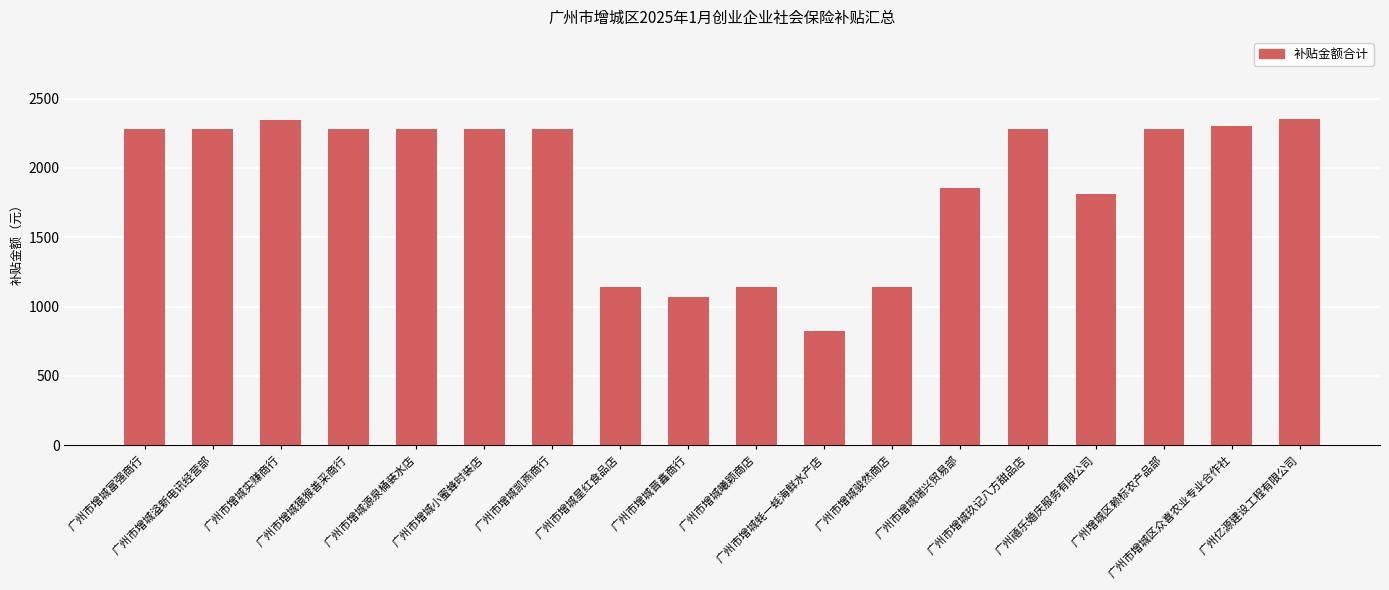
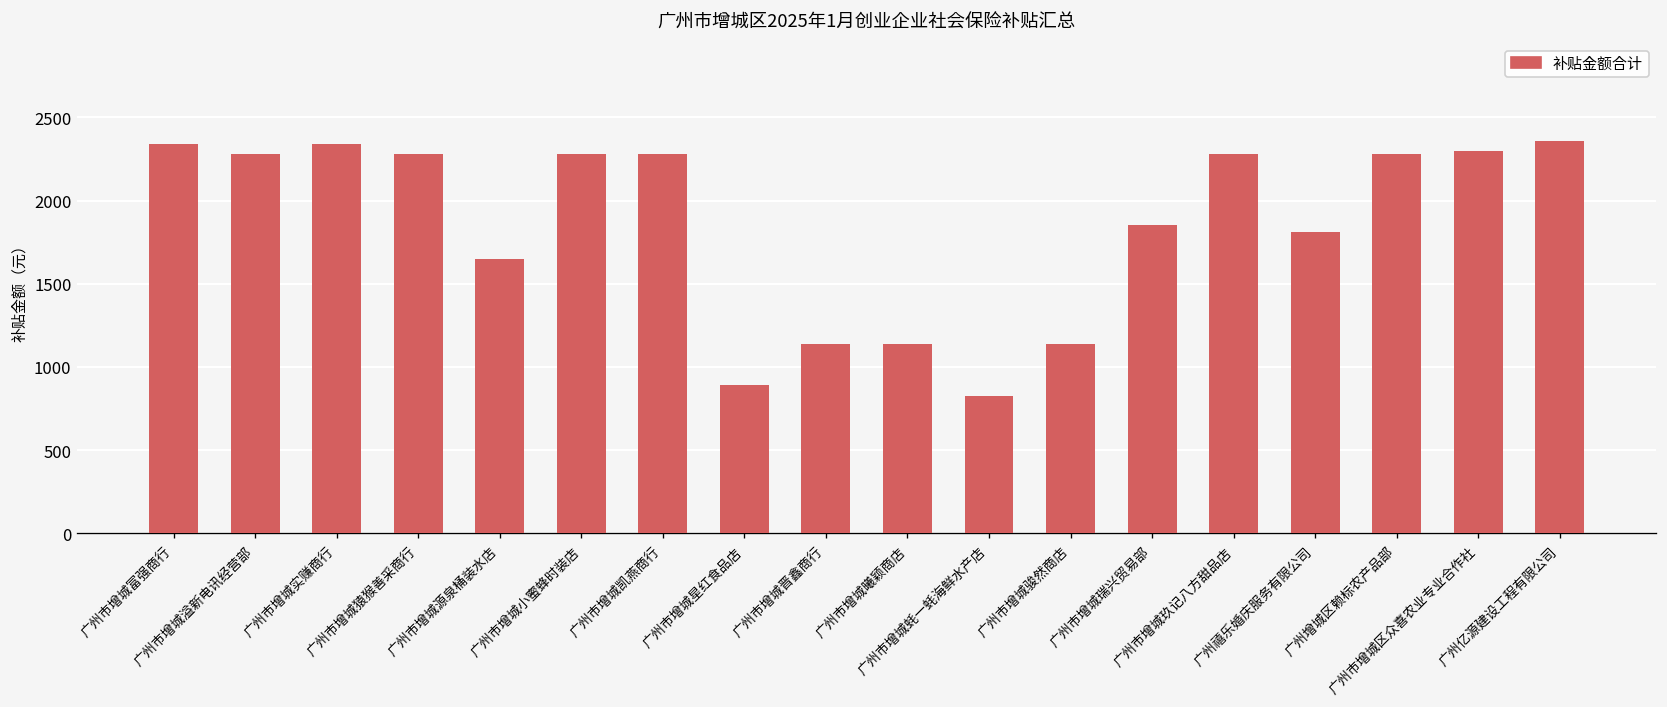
  {
-   "广州市增城富强商行": 2280,
+   "广州市增城富强商行": 2340,
    "广州市增城溢新电讯经营部": 2280,
    "广州市增城实赚商行": 2340,
    "广州市增城猿猴善采商行": 2280,
-   "广州市增城源泉桶装水店": 2280,
+   "广州市增城源泉桶装水店": 1650,
    "广州市增城小蜜蜂时装店": 2280,
    "广州市增城凯燕商行": 2280,
-   "广州市增城星红食品店": 1140,
-   "广州市增城晋鑫商行": 1070,
+   "广州市增城星红食品店": 890,
+   "广州市增城晋鑫商行": 1140,
    "广州市增城曦颖商店": 1140,
    "广州市增城蚝一蚝海鲜水产店": 830,
    "广州市增城骏然商店": 1140,
    "广州市增城瑞兴贸易部": 1850,
    "广州市增城玖记八方甜品店": 2280,
    "广州禧乐婚庆服务有限公司": 1810,
    "广州增城区赖标农产品部": 2280,
    "广州市增城区众喜农业专业合作社": 2300,
    "广州亿源建设工程有限公司": 2360
  }
